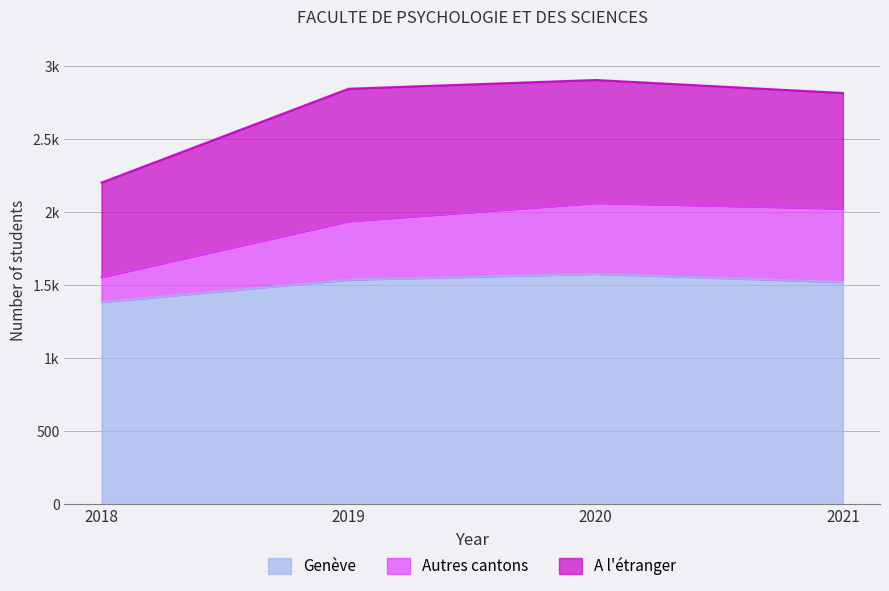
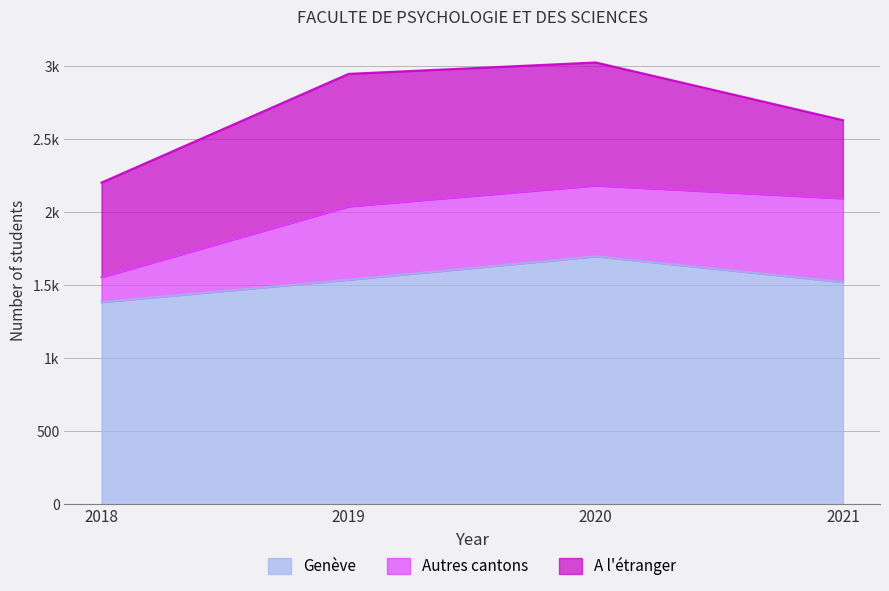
  {
    "Genève": {
      "2018": 1390,
      "2019": 1540,
-     "2020": 1580,
+     "2020": 1700,
      "2021": 1520
    },
    "Autres cantons": {
      "2018": 170,
-     "2019": 400,
+     "2019": 500,
      "2020": 490,
-     "2021": 500
+     "2021": 570
    },
    "A l'étranger": {
      "2018": 650,
      "2019": 910,
      "2020": 840,
-     "2021": 790
+     "2021": 540
    }
  }
